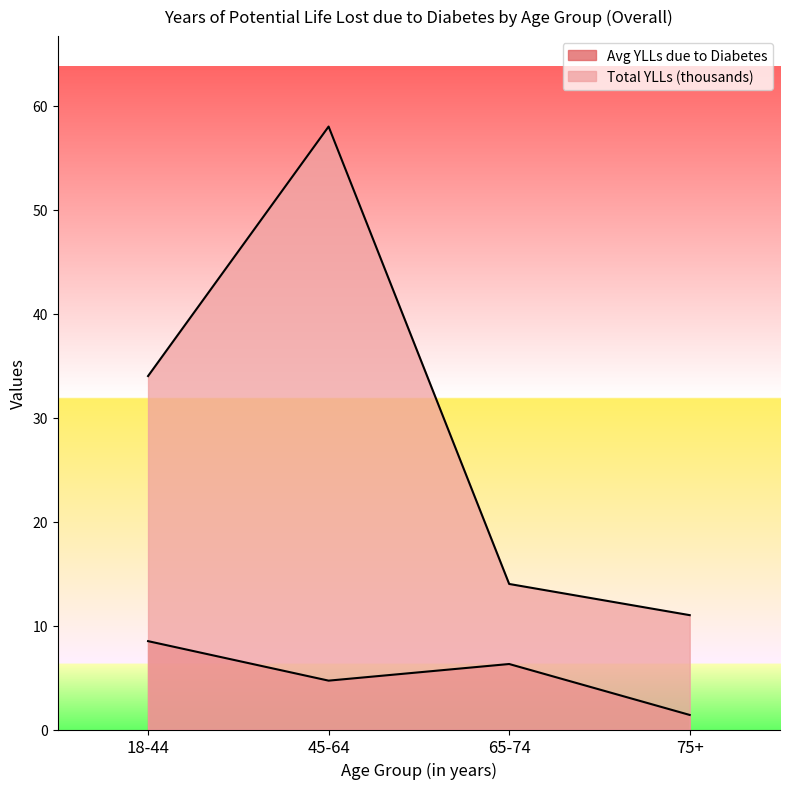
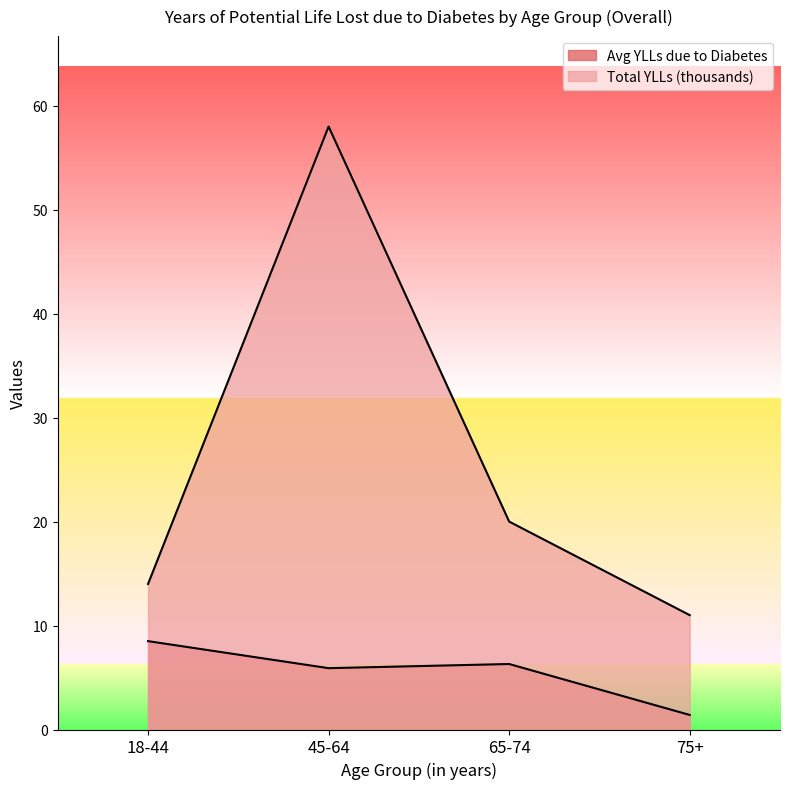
  {
    "Avg YLLs due to Diabetes": {
      "18-44": 8.5,
-     "45-64": 4.7,
+     "45-64": 5.9,
      "65-74": 6.3,
      "75+": 1.4
    },
    "Total YLLs (thousands)": {
-     "18-44": 34,
+     "18-44": 14,
      "45-64": 58,
-     "65-74": 14,
+     "65-74": 20,
      "75+": 11
    }
  }
